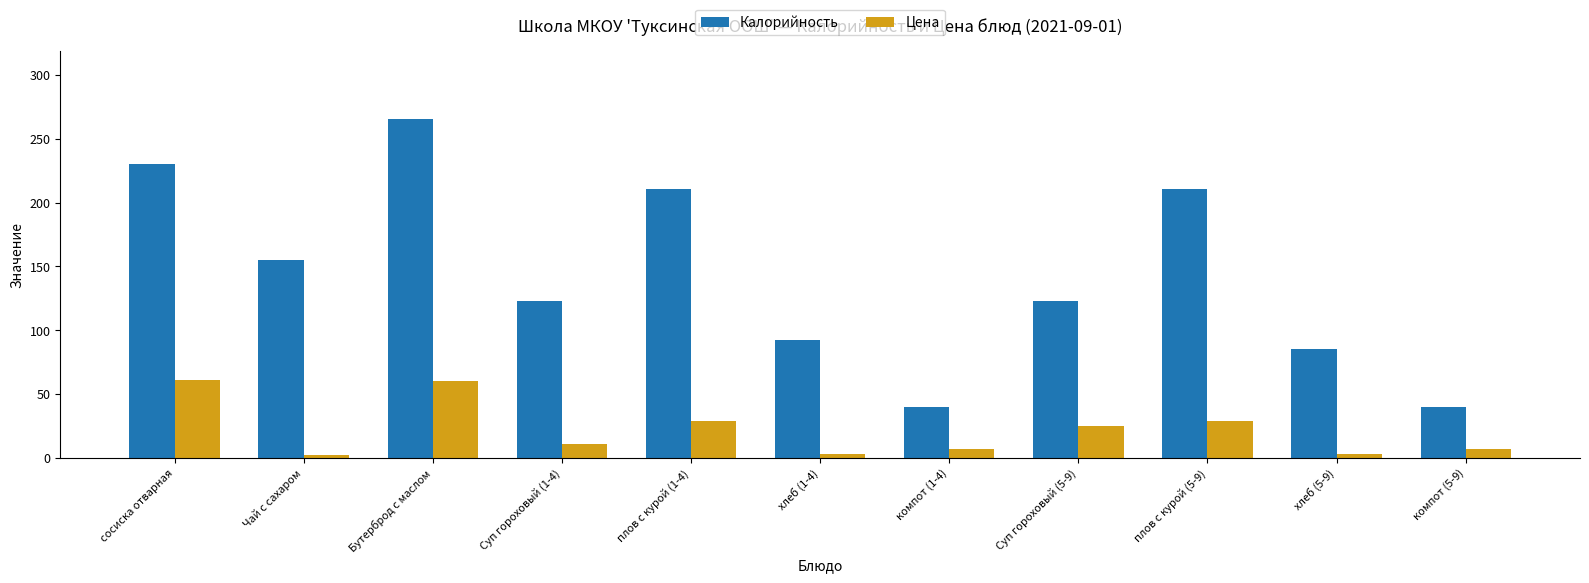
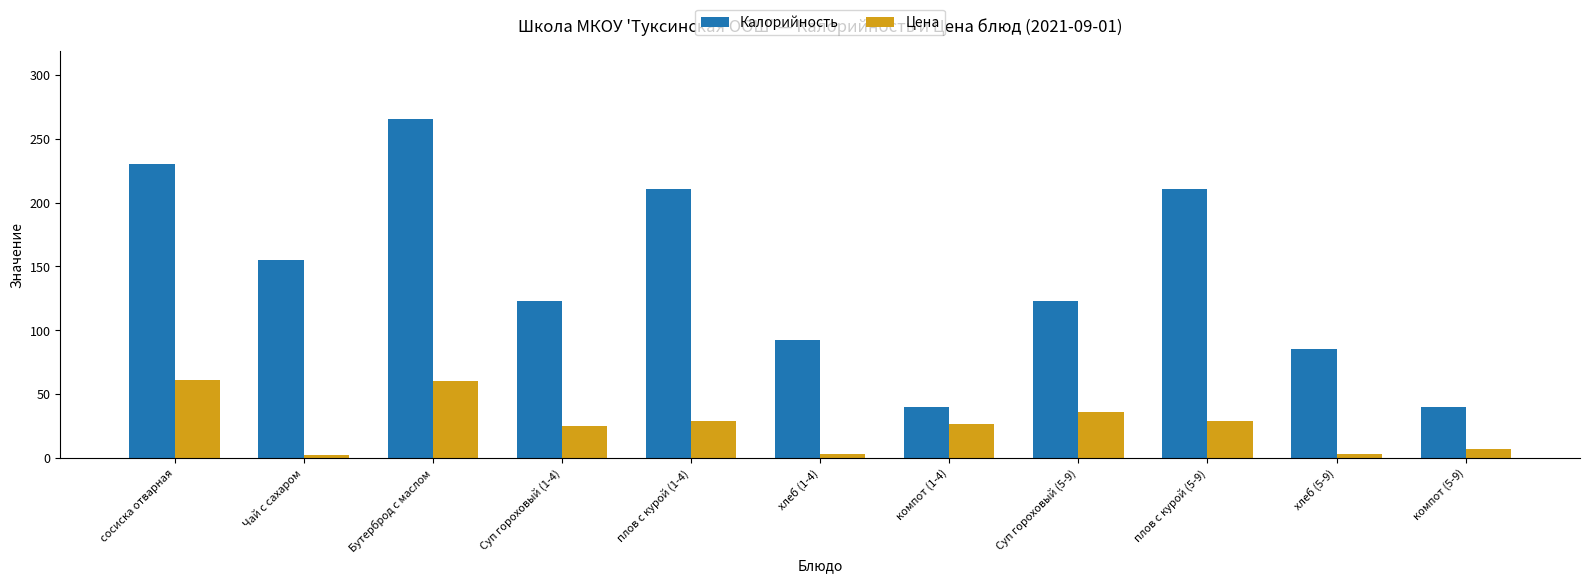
  {
    "Калорийность": {
      "сосиска отварная": 230,
      "Чай с сахаром": 155,
      "Бутерброд с маслом": 265,
      "Суп гороховый (1-4)": 123,
      "плов с курой (1-4)": 211,
      "хлеб (1-4)": 92,
      "компот (1-4)": 40,
      "Суп гороховый (5-9)": 123,
      "плов с курой (5-9)": 211,
      "хлеб (5-9)": 85,
      "компот (5-9)": 40
    },
    "Цена": {
      "сосиска отварная": 61,
      "Чай с сахаром": 2,
      "Бутерброд с маслом": 60,
-     "Суп гороховый (1-4)": 11,
+     "Суп гороховый (1-4)": 25,
      "плов с курой (1-4)": 29,
      "хлеб (1-4)": 3,
-     "компот (1-4)": 7,
-     "Суп гороховый (5-9)": 25,
+     "компот (1-4)": 26,
+     "Суп гороховый (5-9)": 36,
      "плов с курой (5-9)": 29,
      "хлеб (5-9)": 3,
      "компот (5-9)": 7
    }
  }
